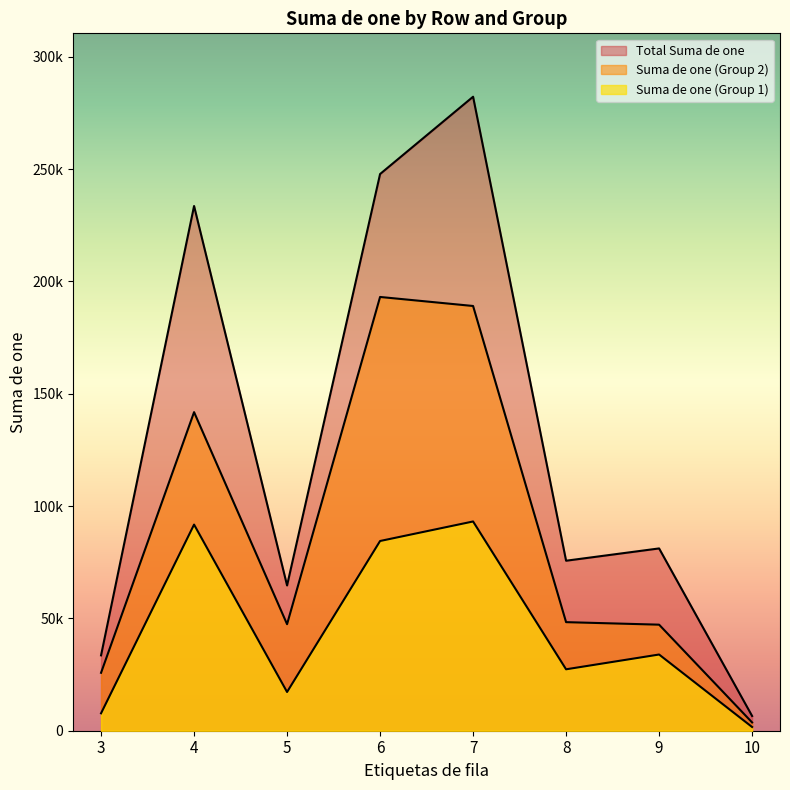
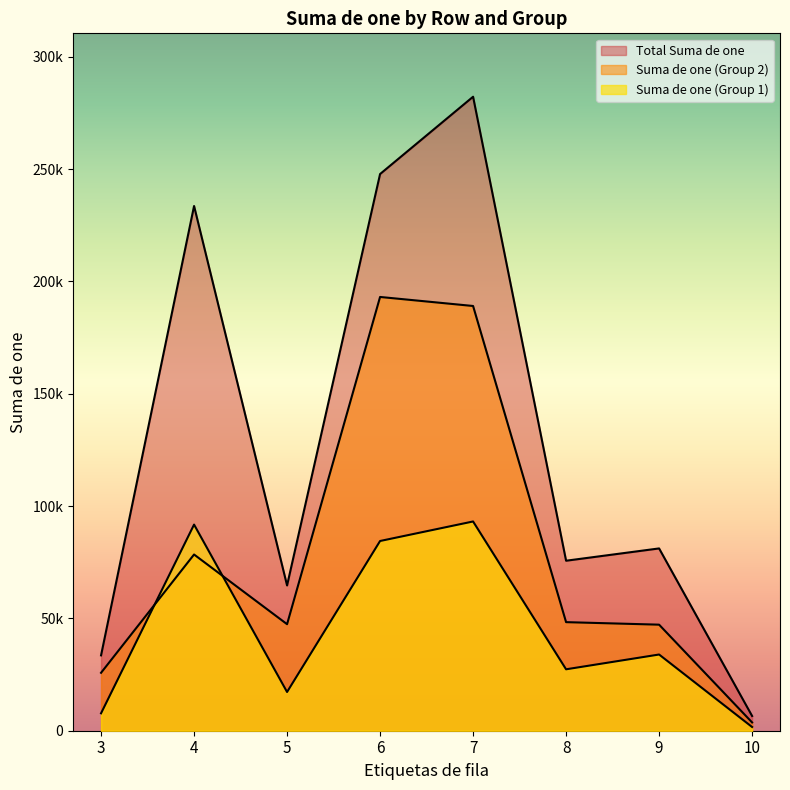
  {
    "Total Suma de one": {
      "3": 34000,
      "4": 234000,
      "5": 65000,
      "6": 248000,
      "7": 282000,
      "8": 76000,
      "9": 81000,
      "10": 7000
    },
    "Suma de one (Group 2)": {
      "3": 26000,
-     "4": 142000,
+     "4": 78000,
      "5": 47000,
      "6": 193000,
      "7": 189000,
      "8": 48000,
      "9": 47000,
      "10": 4000
    },
    "Suma de one (Group 1)": {
      "3": 8000,
      "4": 92000,
      "5": 17000,
      "6": 84000,
      "7": 93000,
      "8": 27000,
      "9": 34000,
      "10": 2000
    }
  }
